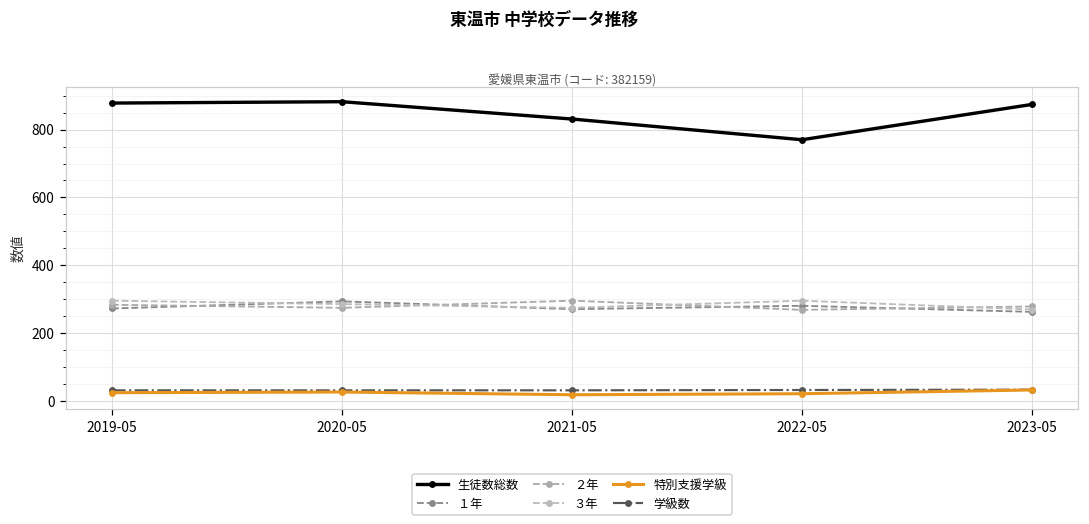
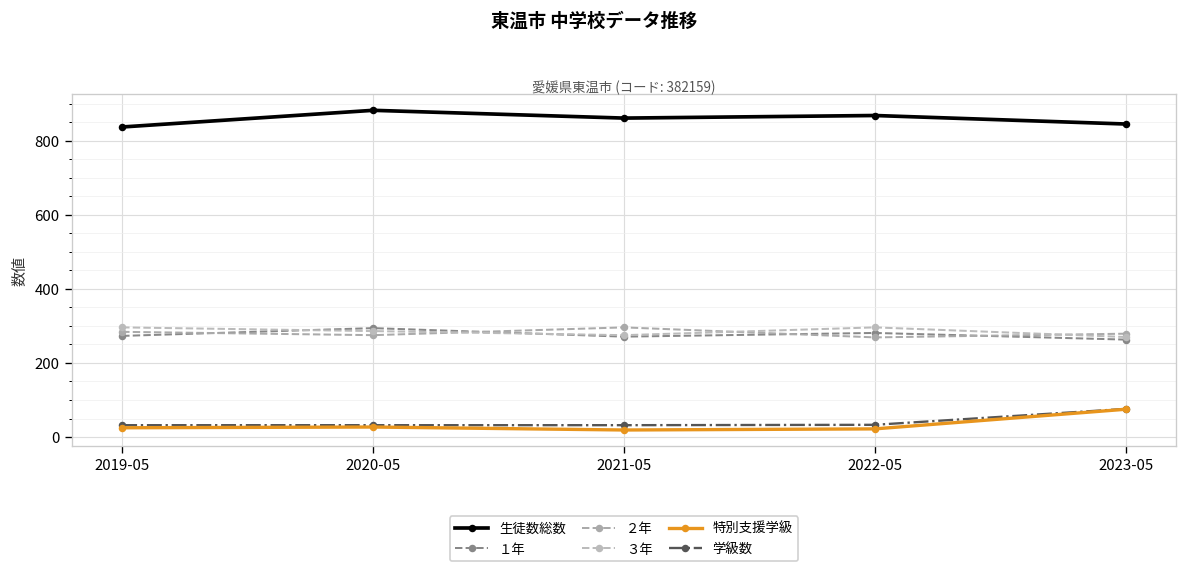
  {
    "生徒数総数": {
-     "2019-05": 880,
+     "2019-05": 840,
      "2020-05": 880,
-     "2021-05": 830,
-     "2022-05": 770,
-     "2023-05": 870
+     "2021-05": 860,
+     "2022-05": 870,
+     "2023-05": 850
    },
    "特別支援学級": {
      "2021-05": 20,
      "2022-05": 20,
-     "2023-05": 30
+     "2023-05": 80
    },
    "学級数": {
      "2021-05": 30,
      "2022-05": 30,
-     "2023-05": 30
+     "2023-05": 80
    }
  }
